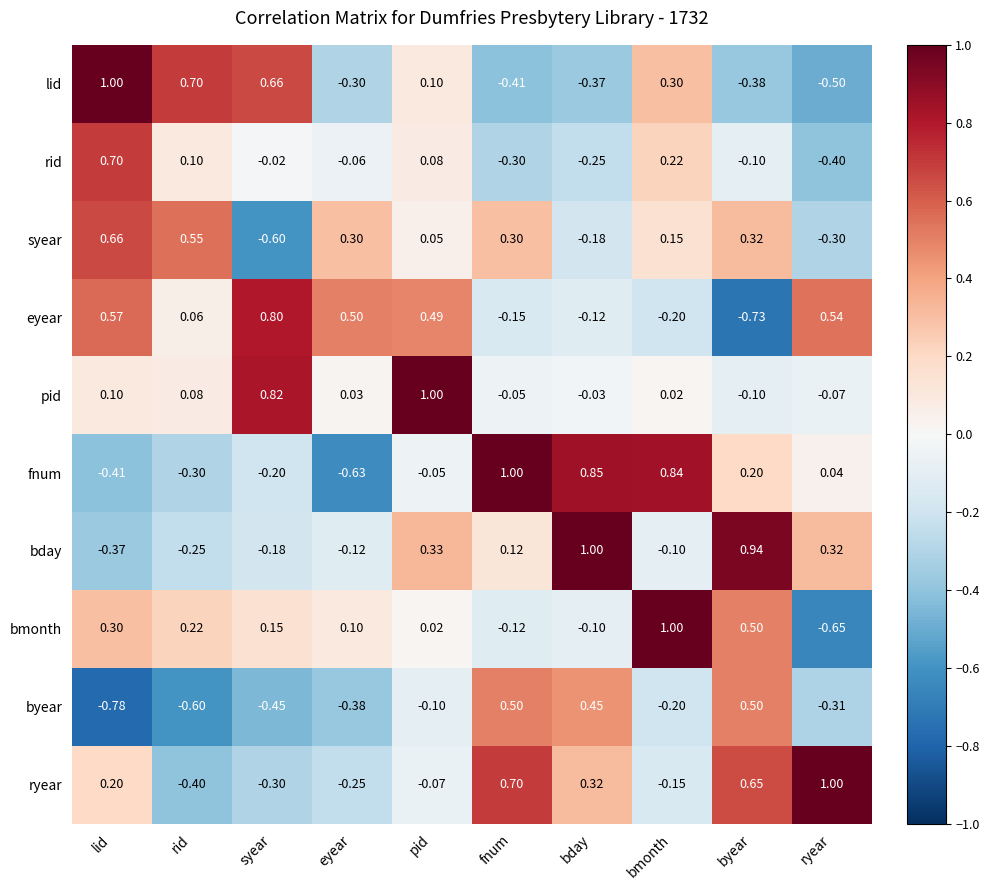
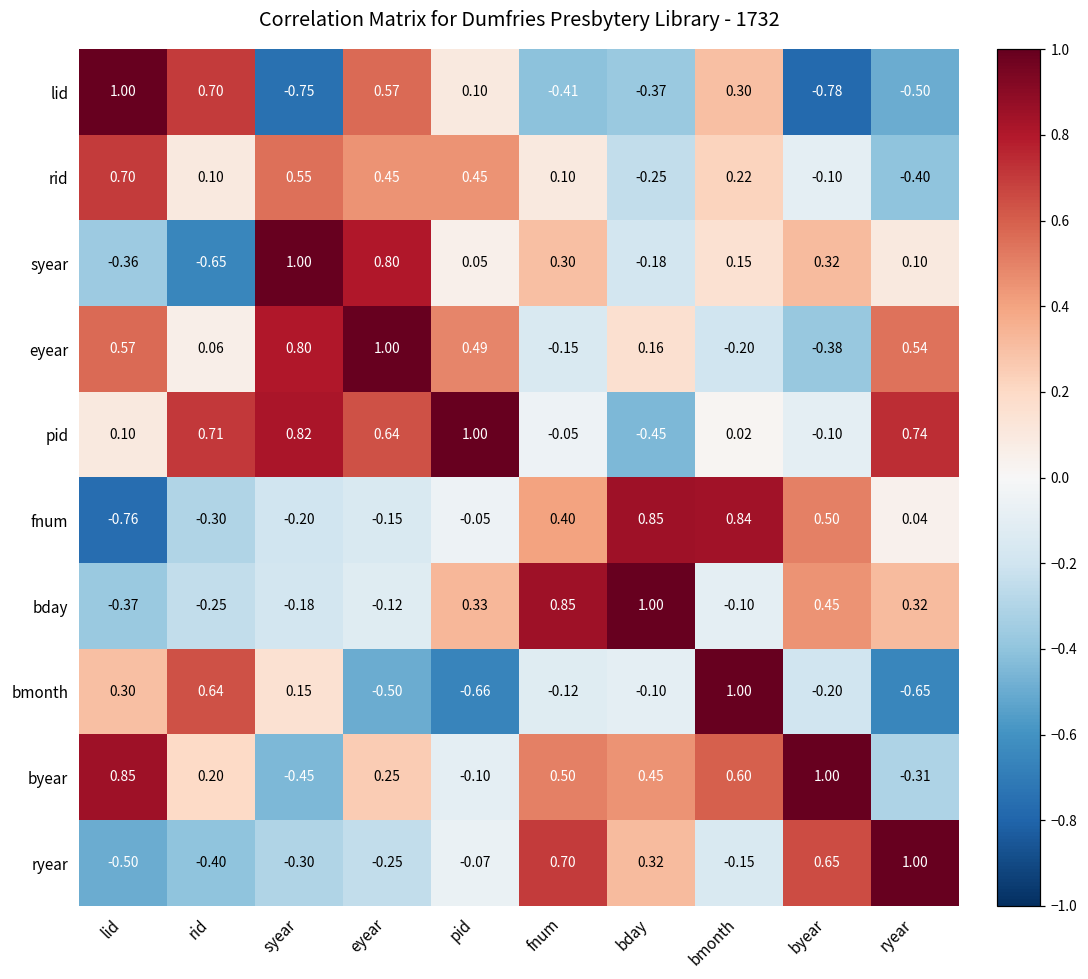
  {
    "lid": {
      "lid": 1.00,
      "rid": 0.70,
-     "syear": 0.66,
-     "eyear": -0.30,
+     "syear": -0.75,
+     "eyear": 0.57,
      "pid": 0.10,
      "fnum": -0.41,
      "bday": -0.37,
      "bmonth": 0.30,
-     "byear": -0.38,
+     "byear": -0.78,
      "ryear": -0.50
    },
    "rid": {
      "lid": 0.70,
      "rid": 0.10,
-     "syear": -0.02,
-     "eyear": -0.06,
-     "pid": 0.08,
-     "fnum": -0.30,
+     "syear": 0.55,
+     "eyear": 0.45,
+     "pid": 0.45,
+     "fnum": 0.10,
      "bday": -0.25,
      "bmonth": 0.22,
      "byear": -0.10,
      "ryear": -0.40
    },
    "syear": {
-     "lid": 0.66,
-     "rid": 0.55,
-     "syear": -0.60,
-     "eyear": 0.30,
+     "lid": -0.36,
+     "rid": -0.65,
+     "syear": 1.00,
+     "eyear": 0.80,
      "pid": 0.05,
      "fnum": 0.30,
      "bday": -0.18,
      "bmonth": 0.15,
      "byear": 0.32,
-     "ryear": -0.30
+     "ryear": 0.10
    },
    "eyear": {
      "lid": 0.57,
      "rid": 0.06,
      "syear": 0.80,
-     "eyear": 0.50,
+     "eyear": 1.00,
      "pid": 0.49,
      "fnum": -0.15,
-     "bday": -0.12,
+     "bday": 0.16,
      "bmonth": -0.20,
-     "byear": -0.73,
+     "byear": -0.38,
      "ryear": 0.54
    },
    "pid": {
      "lid": 0.10,
-     "rid": 0.08,
+     "rid": 0.71,
      "syear": 0.82,
-     "eyear": 0.03,
+     "eyear": 0.64,
      "pid": 1.00,
      "fnum": -0.05,
-     "bday": -0.03,
+     "bday": -0.45,
      "bmonth": 0.02,
      "byear": -0.10,
-     "ryear": -0.07
+     "ryear": 0.74
    },
    "fnum": {
-     "lid": -0.41,
+     "lid": -0.76,
      "rid": -0.30,
      "syear": -0.20,
-     "eyear": -0.63,
+     "eyear": -0.15,
      "pid": -0.05,
-     "fnum": 1.00,
+     "fnum": 0.40,
      "bday": 0.85,
      "bmonth": 0.84,
-     "byear": 0.20,
+     "byear": 0.50,
      "ryear": 0.04
    },
    "bday": {
      "lid": -0.37,
      "rid": -0.25,
      "syear": -0.18,
      "eyear": -0.12,
      "pid": 0.33,
-     "fnum": 0.12,
+     "fnum": 0.85,
      "bday": 1.00,
      "bmonth": -0.10,
-     "byear": 0.94,
+     "byear": 0.45,
      "ryear": 0.32
    },
    "bmonth": {
      "lid": 0.30,
-     "rid": 0.22,
+     "rid": 0.64,
      "syear": 0.15,
-     "eyear": 0.10,
-     "pid": 0.02,
+     "eyear": -0.50,
+     "pid": -0.66,
      "fnum": -0.12,
      "bday": -0.10,
      "bmonth": 1.00,
-     "byear": 0.50,
+     "byear": -0.20,
      "ryear": -0.65
    },
    "byear": {
-     "lid": -0.78,
-     "rid": -0.60,
+     "lid": 0.85,
+     "rid": 0.20,
      "syear": -0.45,
-     "eyear": -0.38,
+     "eyear": 0.25,
      "pid": -0.10,
      "fnum": 0.50,
      "bday": 0.45,
-     "bmonth": -0.20,
-     "byear": 0.50,
+     "bmonth": 0.60,
+     "byear": 1.00,
      "ryear": -0.31
    },
    "ryear": {
-     "lid": 0.20,
+     "lid": -0.50,
      "rid": -0.40,
      "syear": -0.30,
      "eyear": -0.25,
      "pid": -0.07,
      "fnum": 0.70,
      "bday": 0.32,
      "bmonth": -0.15,
      "byear": 0.65,
      "ryear": 1.00
    }
  }
